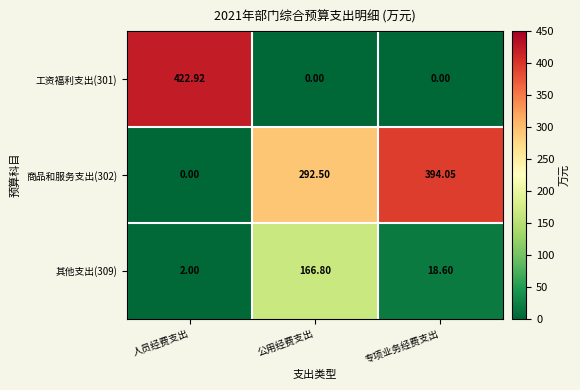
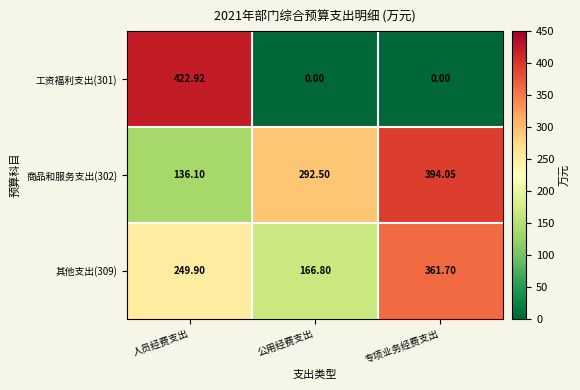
  {
    "工资福利支出(301)": {
      "人员经费支出": 422.92,
      "公用经费支出": 0.00,
      "专项业务经费支出": 0.00
    },
    "商品和服务支出(302)": {
-     "人员经费支出": 0.00,
+     "人员经费支出": 136.10,
      "公用经费支出": 292.50,
      "专项业务经费支出": 394.05
    },
    "其他支出(309)": {
-     "人员经费支出": 2.00,
+     "人员经费支出": 249.90,
      "公用经费支出": 166.80,
-     "专项业务经费支出": 18.60
+     "专项业务经费支出": 361.70
    }
  }
